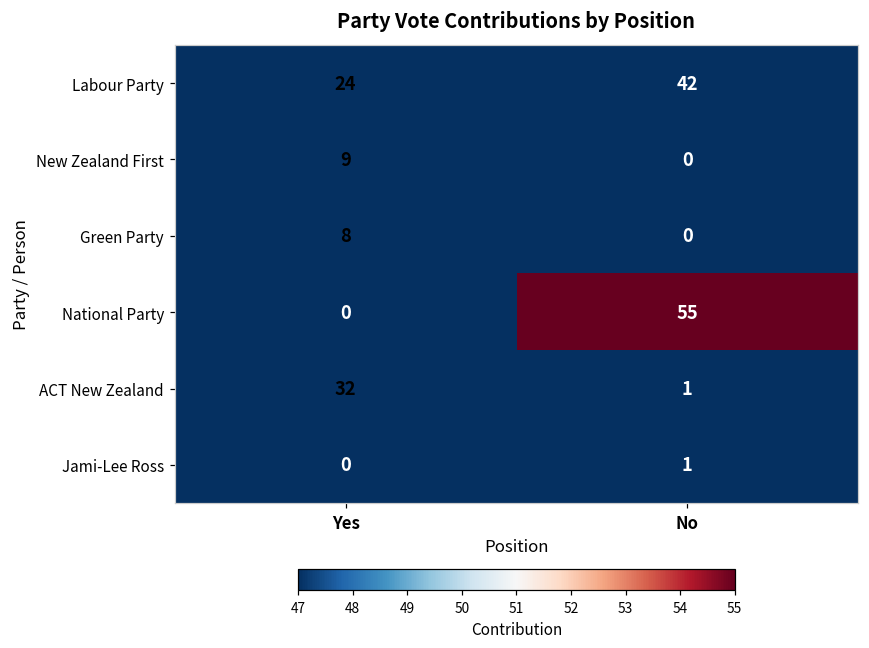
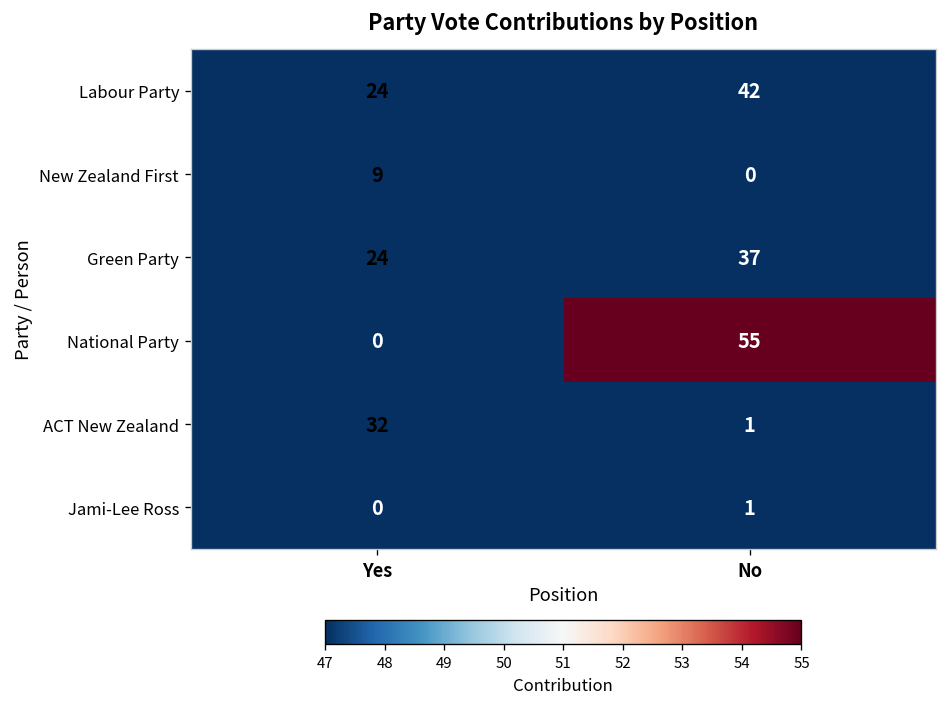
  {
    "Labour Party": {
      "Yes": 24,
      "No": 42
    },
    "New Zealand First": {
      "Yes": 9,
      "No": 0
    },
    "Green Party": {
-     "Yes": 8,
-     "No": 0
+     "Yes": 24,
+     "No": 37
    },
    "National Party": {
      "Yes": 0,
      "No": 55
    },
    "ACT New Zealand": {
      "Yes": 32,
      "No": 1
    },
    "Jami-Lee Ross": {
      "Yes": 0,
      "No": 1
    }
  }
